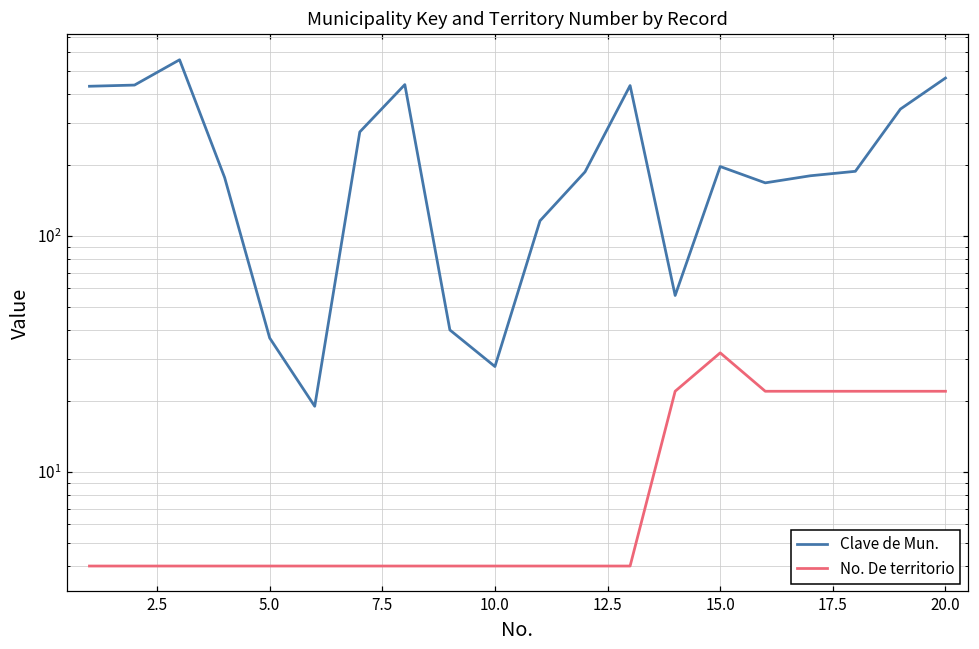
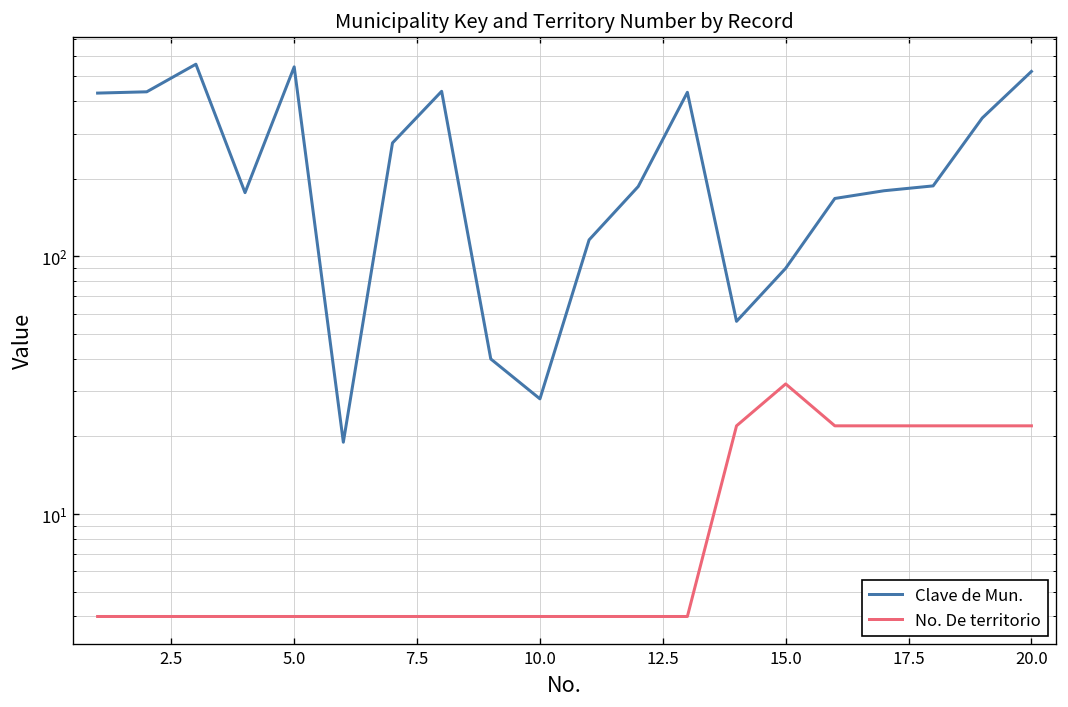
  {
    "Clave de Mun.": {
-     "5.0": 37,
+     "5.0": 550,
      "10.0": 28,
-     "15.0": 200,
-     "20.0": 470
+     "15.0": 90,
+     "20.0": 520
    },
    "No. De territorio": {
      "5.0": 4,
      "10.0": 4,
      "15.0": 32,
      "20.0": 22
    }
  }
